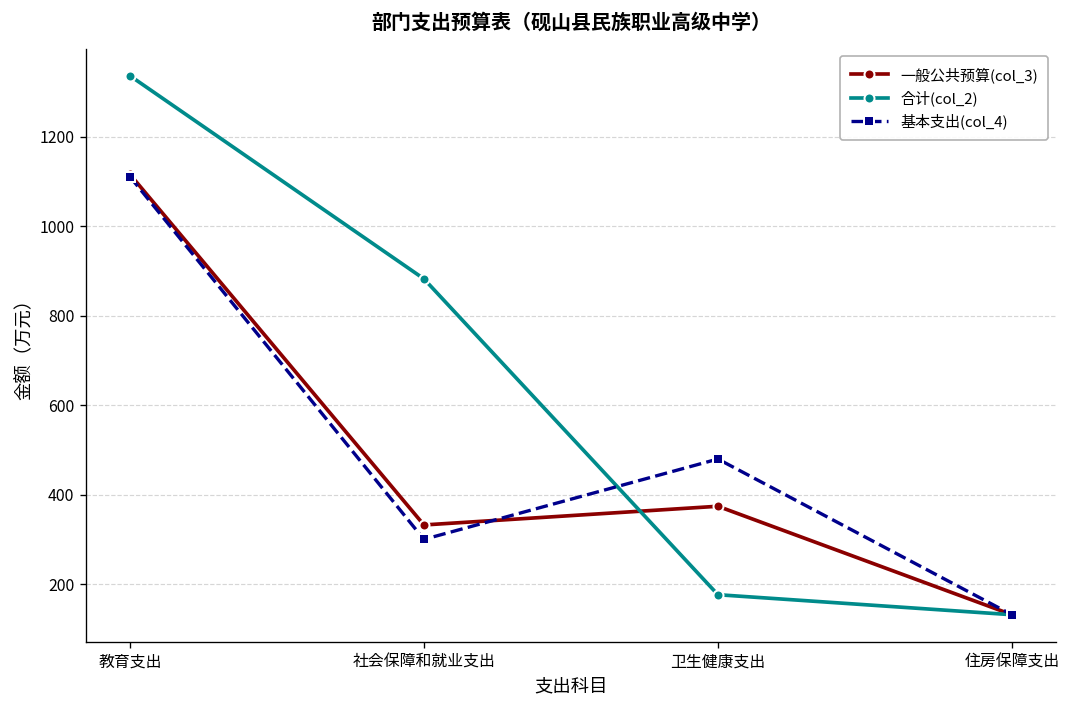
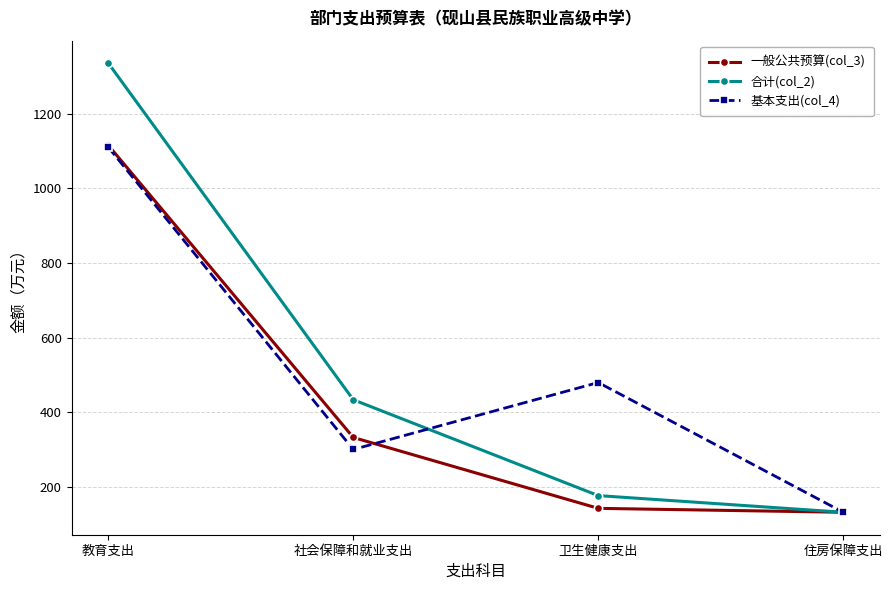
  {
    "一般公共预算(col_3)": {
      "社会保障和就业支出": 330,
-     "卫生健康支出": 370
+     "卫生健康支出": 140
    },
    "合计(col_2)": {
      "教育支出": 1340,
-     "社会保障和就业支出": 880,
+     "社会保障和就业支出": 430,
      "卫生健康支出": 180
    },
    "基本支出(col_4)": {
      "社会保障和就业支出": 300,
      "卫生健康支出": 480
    }
  }
